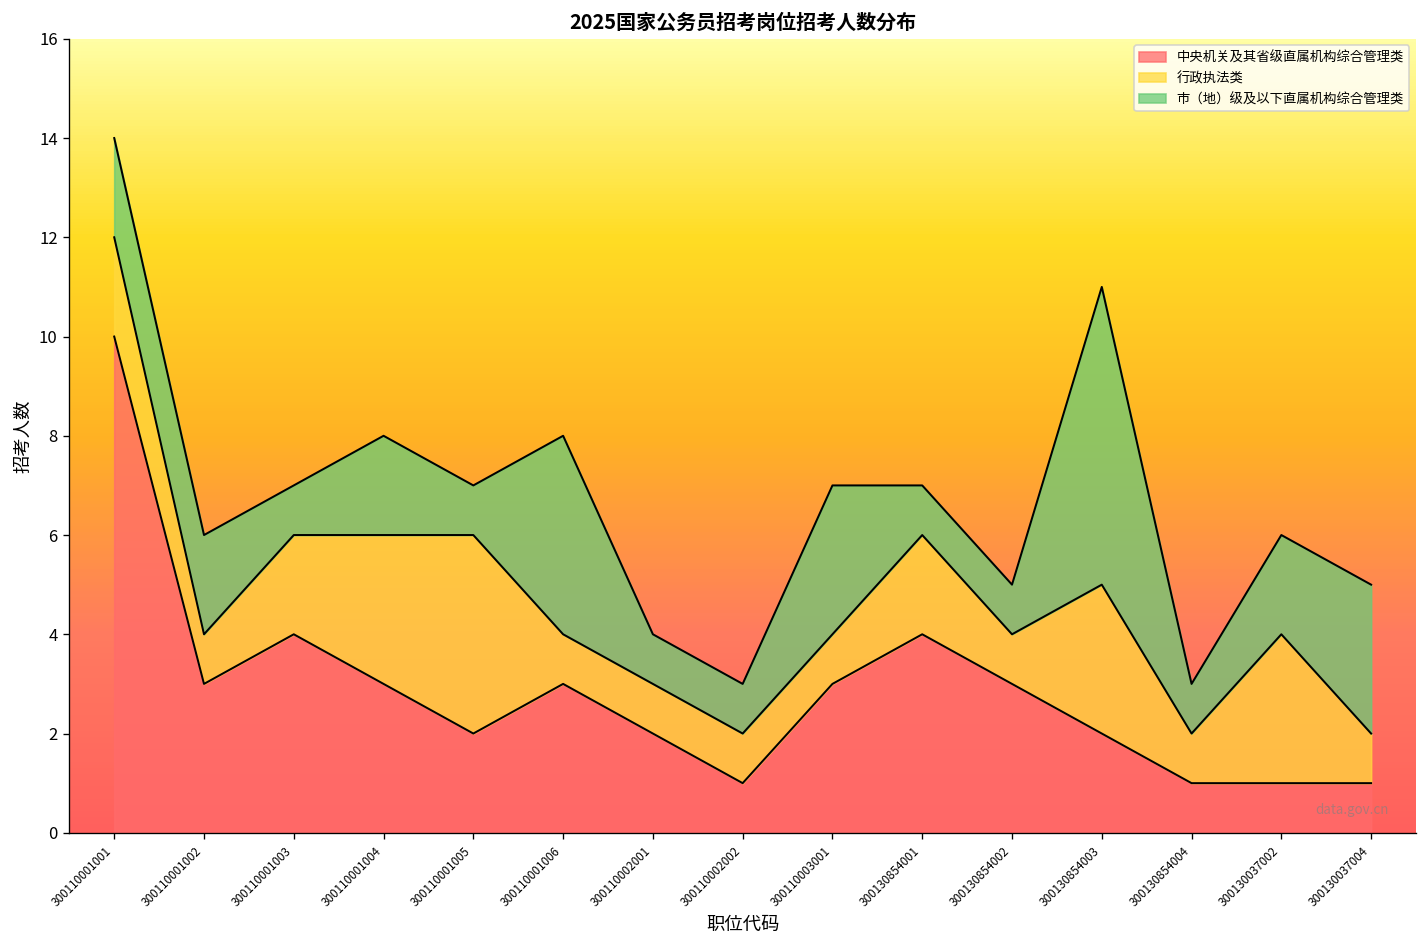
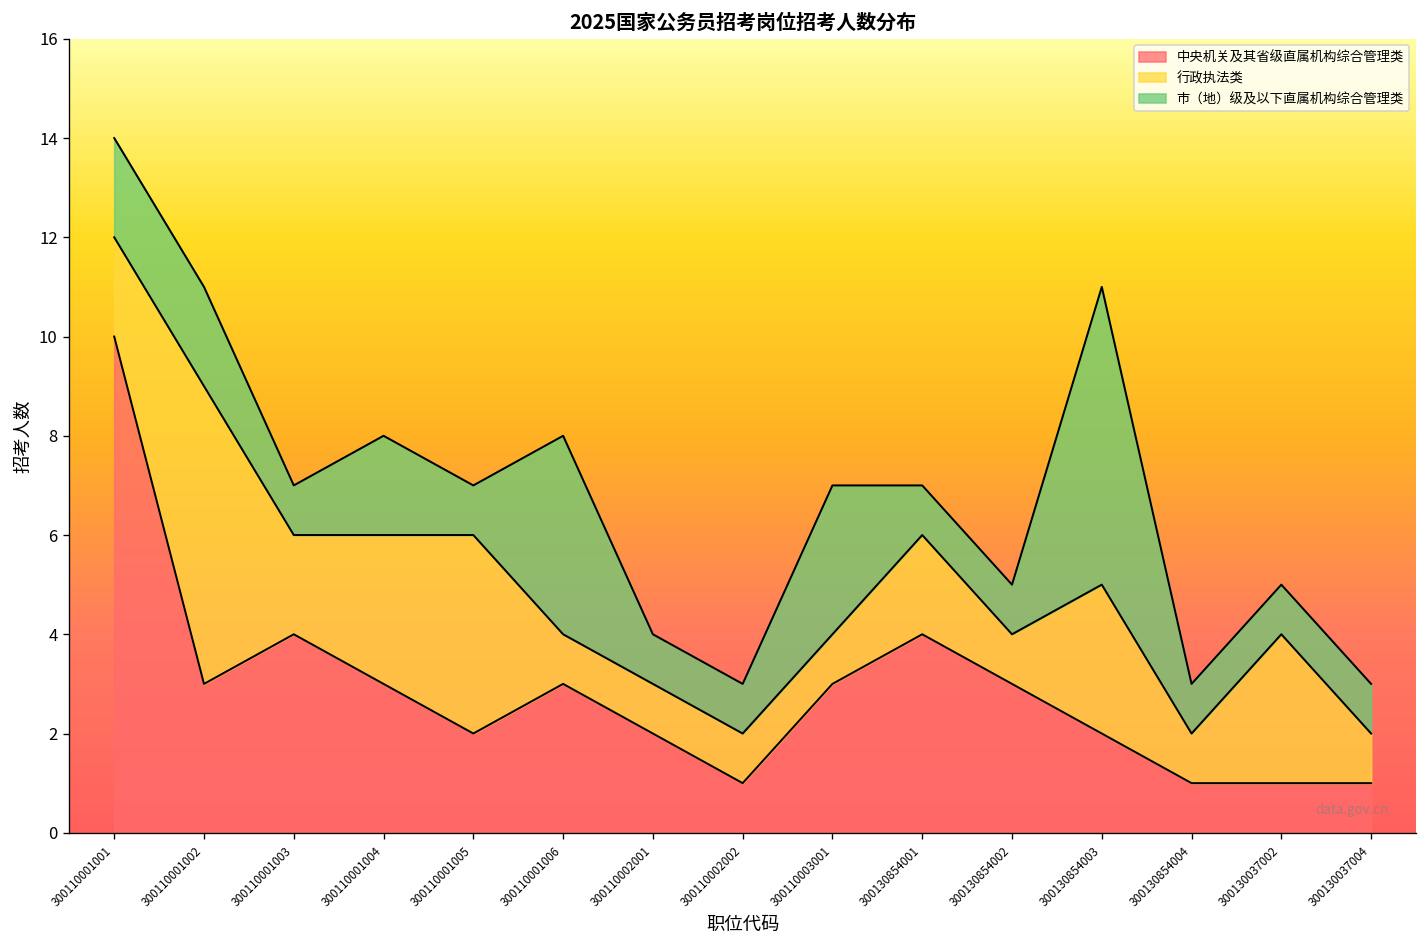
  {
    "中央机关及其省级直属机构综合管理类": {
      "300110001001": 10,
      "300110001002": 3,
      "300110001003": 4,
      "300110001004": 3,
      "300110001005": 2,
      "300110001006": 3,
      "300110002001": 2,
      "300110002002": 1,
      "300110003001": 3,
      "300130854001": 4,
      "300130854002": 3,
      "300130854003": 2,
      "300130854004": 1,
      "300130037002": 1,
      "300130037004": 1
    },
    "行政执法类": {
      "300110001001": 2,
-     "300110001002": 1,
+     "300110001002": 6,
      "300110001003": 2,
      "300110001004": 3,
      "300110001005": 4,
      "300110001006": 1,
      "300110002001": 1,
      "300110002002": 1,
      "300110003001": 1,
      "300130854001": 2,
      "300130854002": 1,
      "300130854003": 3,
      "300130854004": 1,
      "300130037002": 3,
      "300130037004": 1
    },
    "市（地）级及以下直属机构综合管理类": {
      "300110001001": 2,
      "300110001002": 2,
      "300110001003": 1,
      "300110001004": 2,
      "300110001005": 1,
      "300110001006": 4,
      "300110002001": 1,
      "300110002002": 1,
      "300110003001": 3,
      "300130854001": 1,
      "300130854002": 1,
      "300130854003": 6,
      "300130854004": 1,
-     "300130037002": 2,
-     "300130037004": 3
+     "300130037002": 1,
+     "300130037004": 1
    }
  }
